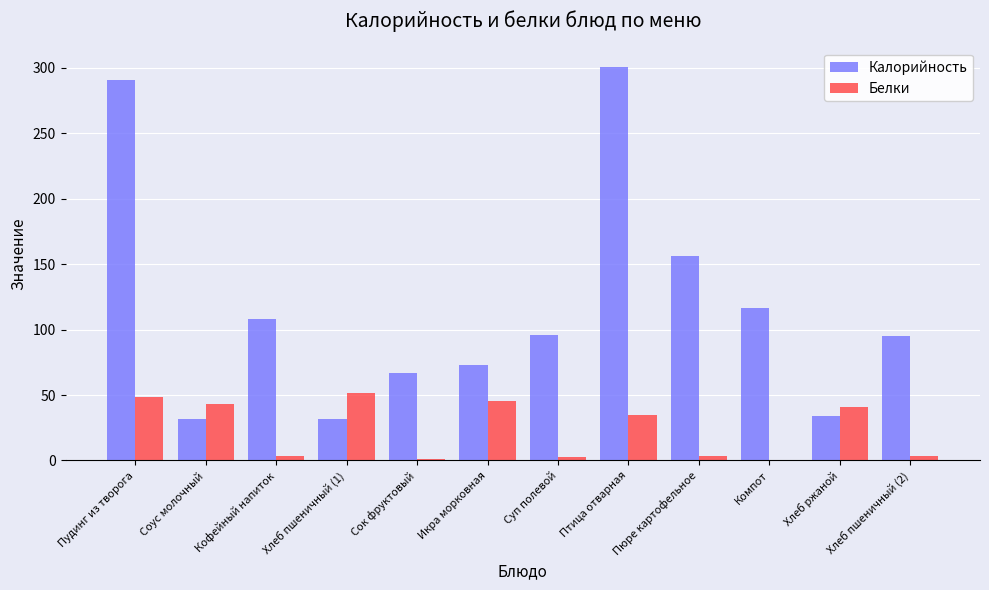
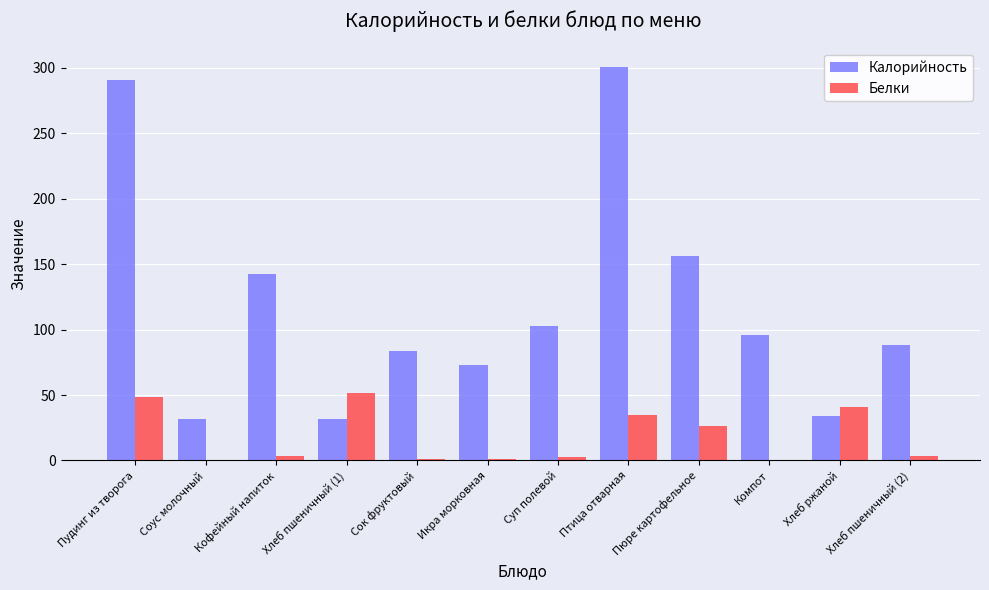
  {
    "Калорийность": {
      "Пудинг из творога": 290,
      "Соус молочный": 32,
-     "Кофейный напиток": 108,
+     "Кофейный напиток": 142,
      "Хлеб пшеничный (1)": 32,
-     "Сок фруктовый": 67,
+     "Сок фруктовый": 83,
      "Икра морковная": 73,
-     "Суп полевой": 96,
+     "Суп полевой": 103,
      "Птица отварная": 300,
      "Пюре картофельное": 156,
-     "Компот": 116,
+     "Компот": 96,
      "Хлеб ржаной": 34,
-     "Хлеб пшеничный (2)": 95
+     "Хлеб пшеничный (2)": 88
    },
    "Белки": {
      "Пудинг из творога": 49,
-     "Соус молочный": 43,
+     "Соус молочный": 1,
      "Кофейный напиток": 3,
      "Хлеб пшеничный (1)": 51,
-     "Икра морковная": 45,
+     "Икра морковная": 2,
      "Суп полевой": 2,
      "Птица отварная": 35,
-     "Пюре картофельное": 3,
+     "Пюре картофельное": 26,
      "Хлеб ржаной": 41,
      "Хлеб пшеничный (2)": 3
    }
  }
